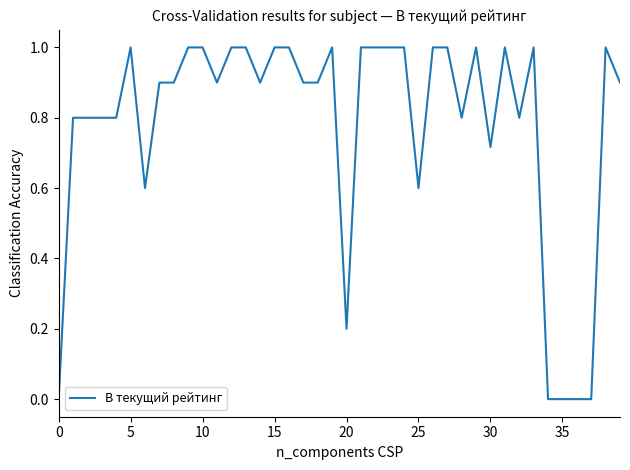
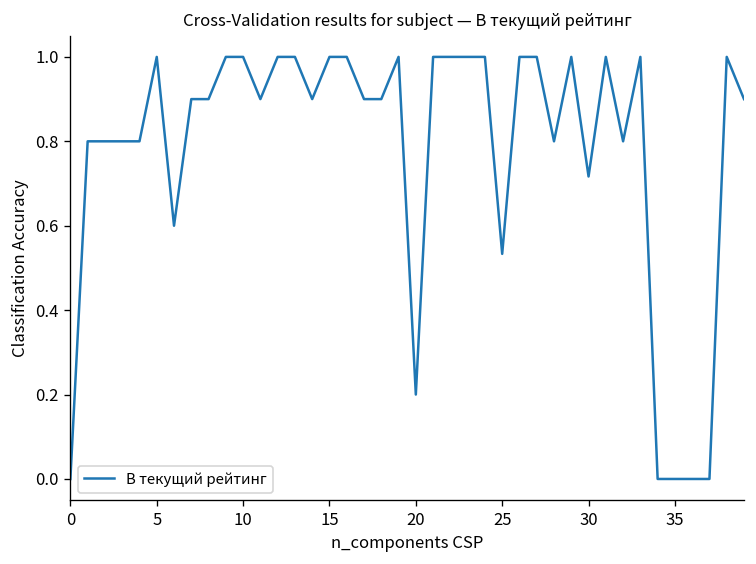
  {
    "0": 0.00,
    "5": 1.00,
    "10": 1.00,
    "15": 1.00,
    "20": 0.20,
-   "25": 0.60,
+   "25": 0.53,
    "30": 0.72,
    "35": 0.00
  }
